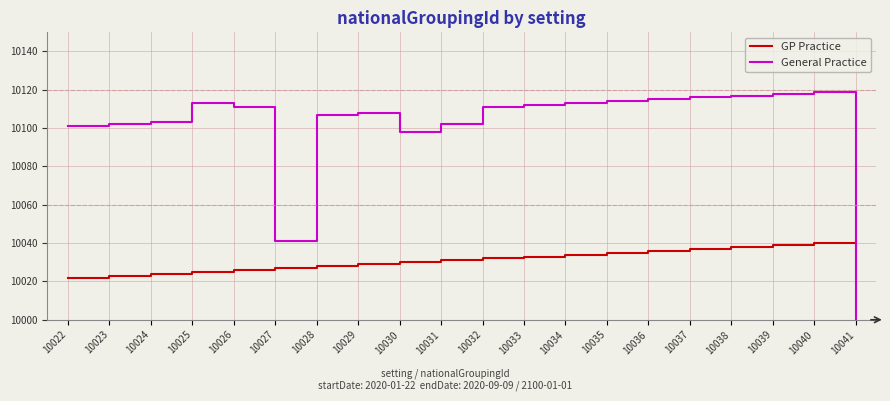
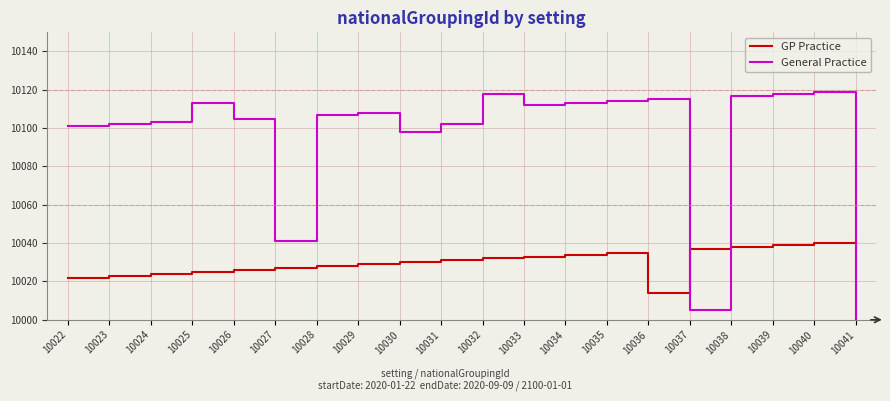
  {
    "GP Practice": {
      "10022": 10022,
      "10023": 10023,
      "10024": 10024,
      "10025": 10025,
      "10026": 10026,
      "10027": 10027,
      "10028": 10028,
      "10029": 10029,
      "10030": 10030,
      "10031": 10031,
      "10032": 10032,
      "10033": 10033,
      "10034": 10034,
      "10035": 10035,
-     "10036": 10036,
+     "10036": 10014,
      "10037": 10037,
      "10038": 10038,
      "10039": 10039,
      "10040": 10040,
      "10041": 10041
    },
    "General Practice": {
      "10022": 10101,
      "10023": 10102,
      "10024": 10103,
      "10025": 10113,
-     "10026": 10111,
+     "10026": 10105,
      "10027": 10041,
      "10028": 10107,
      "10029": 10108,
      "10030": 10098,
      "10031": 10102,
-     "10032": 10111,
+     "10032": 10118,
      "10033": 10112,
      "10034": 10113,
      "10035": 10114,
      "10036": 10115,
-     "10037": 10116,
+     "10037": 10005,
      "10038": 10117,
      "10039": 10118,
      "10040": 10119
    }
  }
